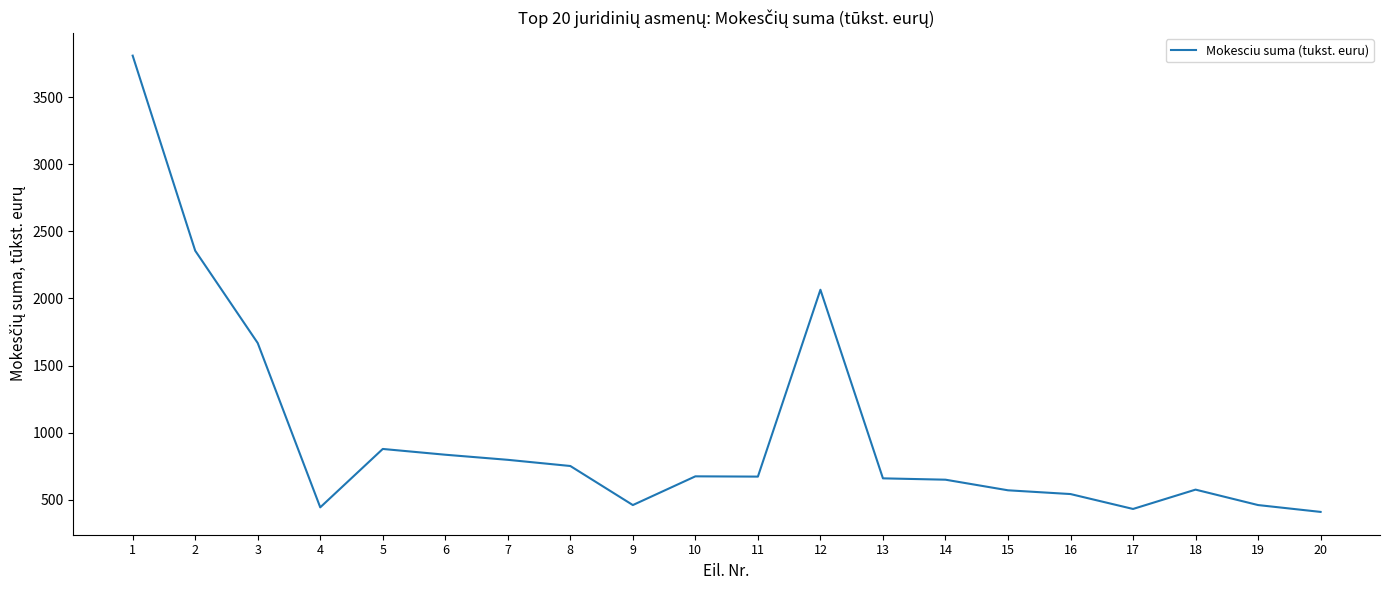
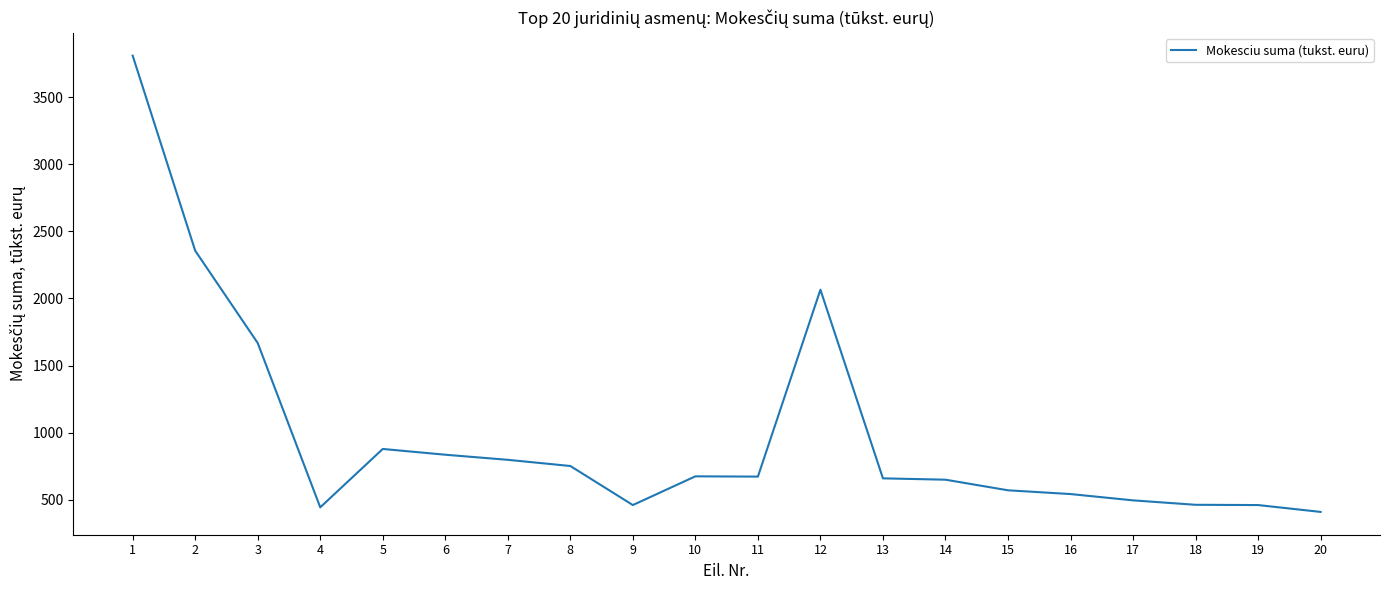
  {
    "1": 3810,
    "2": 2360,
    "3": 1670,
    "4": 440,
    "5": 880,
    "6": 840,
    "7": 800,
    "8": 750,
    "9": 460,
    "10": 680,
    "11": 670,
    "12": 2070,
    "13": 660,
    "14": 650,
    "15": 570,
    "16": 540,
-   "17": 430,
-   "18": 580,
+   "17": 500,
+   "18": 460,
    "19": 460,
    "20": 410
  }
